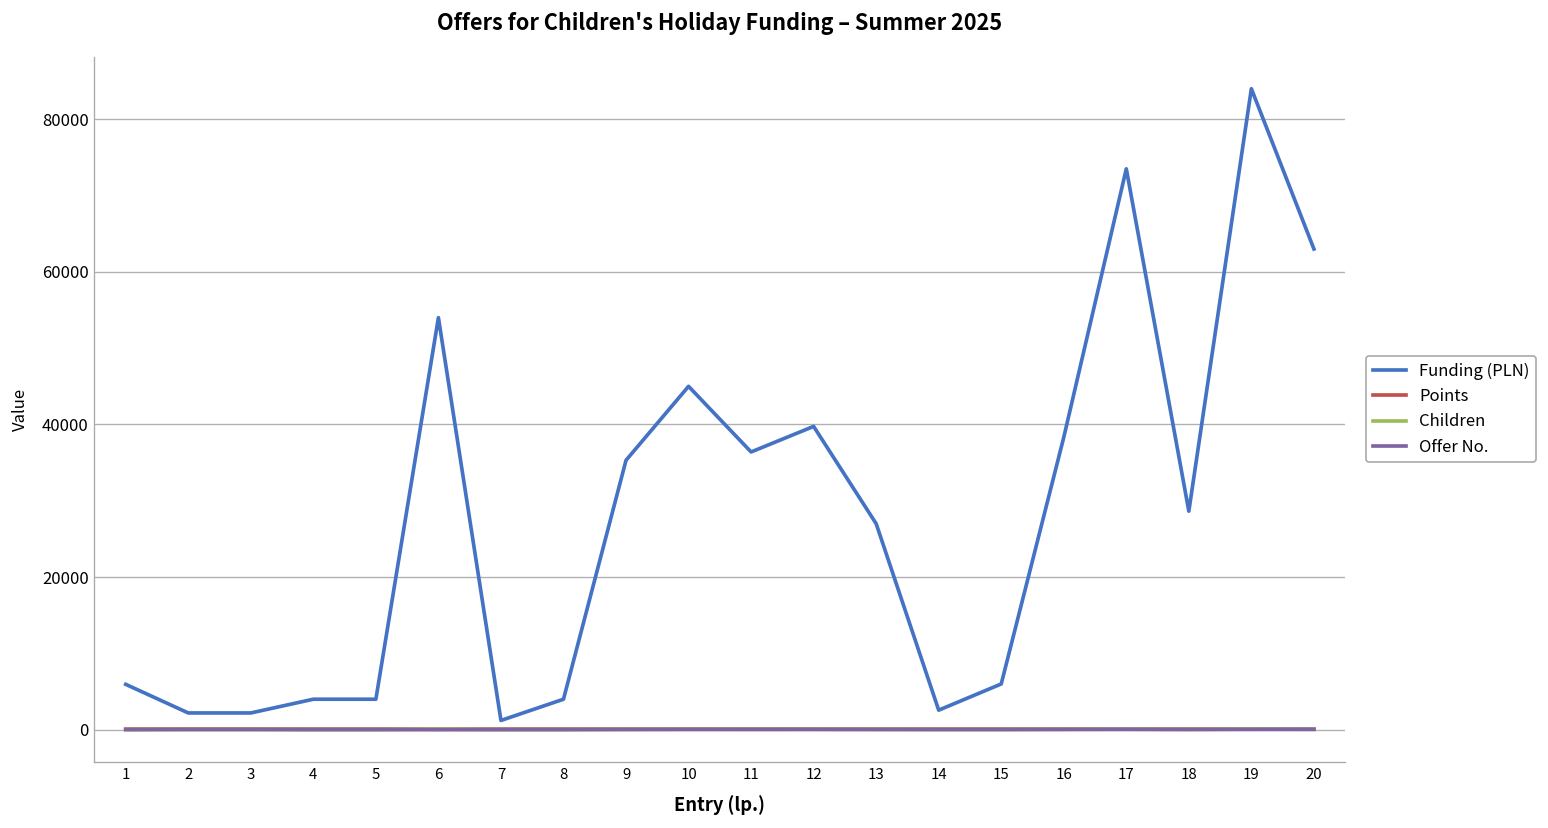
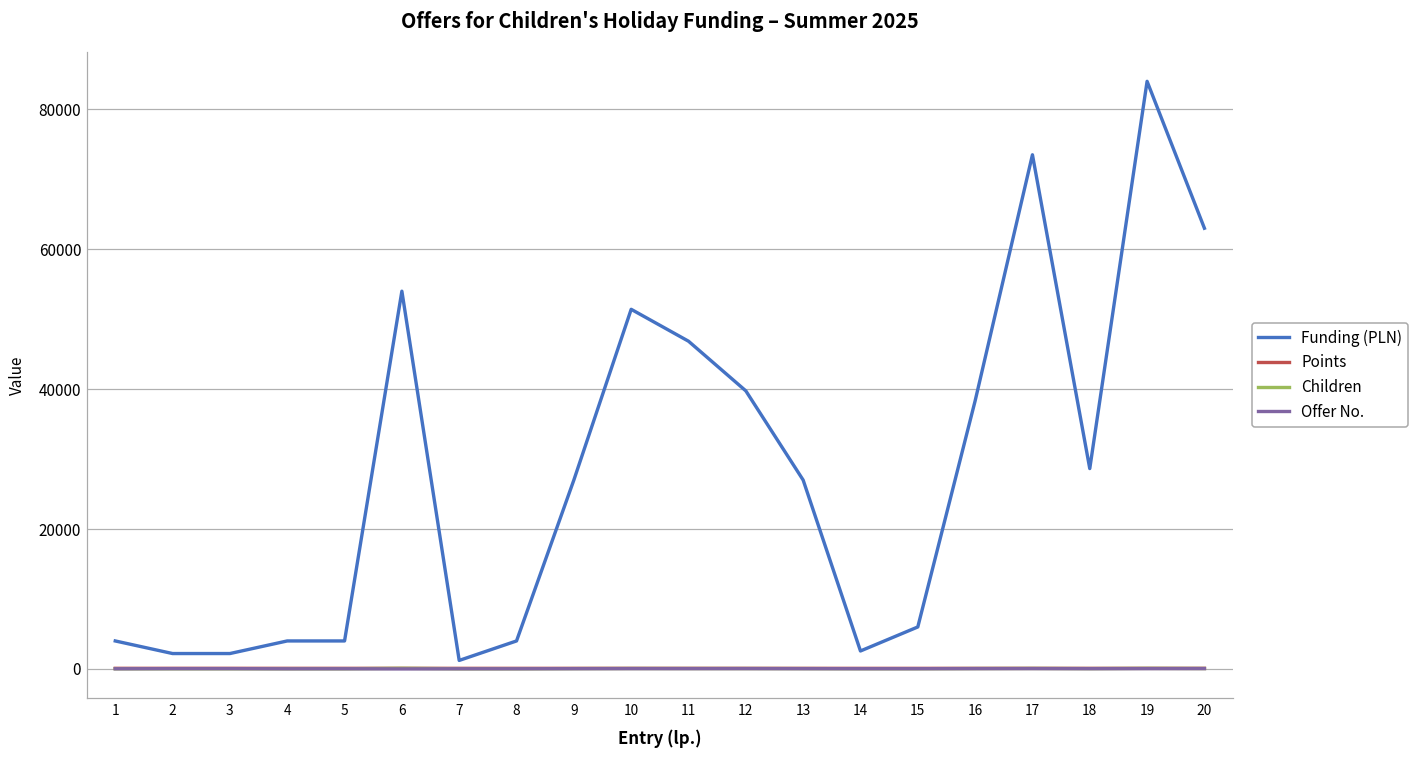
  {
    "Funding (PLN)": {
-     "1": 6000,
+     "1": 4000,
      "2": 2000,
      "3": 2000,
      "4": 4000,
      "5": 4000,
      "6": 54000,
      "7": 1000,
      "8": 4000,
-     "9": 35000,
-     "10": 45000,
-     "11": 36000,
+     "9": 27000,
+     "10": 51000,
+     "11": 47000,
      "12": 40000,
      "13": 27000,
      "14": 3000,
      "15": 6000,
      "16": 38000,
      "17": 74000,
      "18": 29000,
      "19": 84000,
      "20": 63000
    },
    "Offer No.": {
      "1": 0,
      "2": 0,
      "3": 0,
      "4": 0,
      "5": 0,
      "6": 0,
      "7": 0,
      "8": 0,
      "9": 0,
      "10": 0,
      "11": 0,
      "12": 0,
      "13": 0,
      "14": 0,
      "15": 0,
      "16": 0,
      "17": 0,
      "18": 0,
      "19": 0,
      "20": 0
    }
  }
